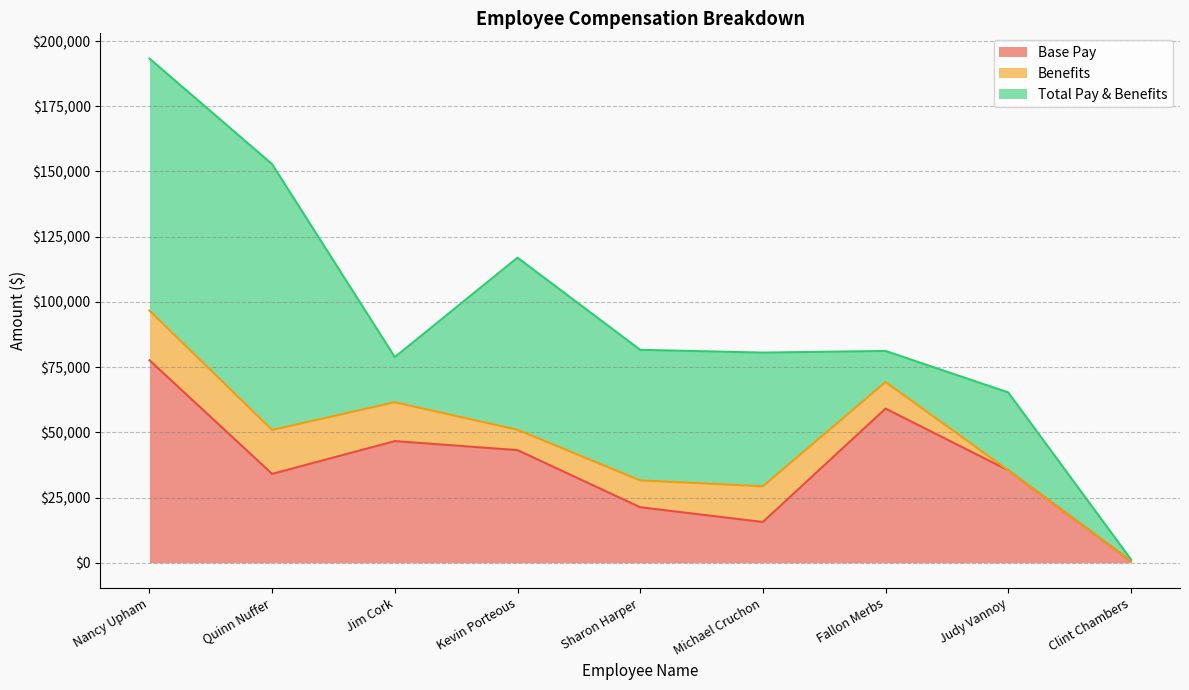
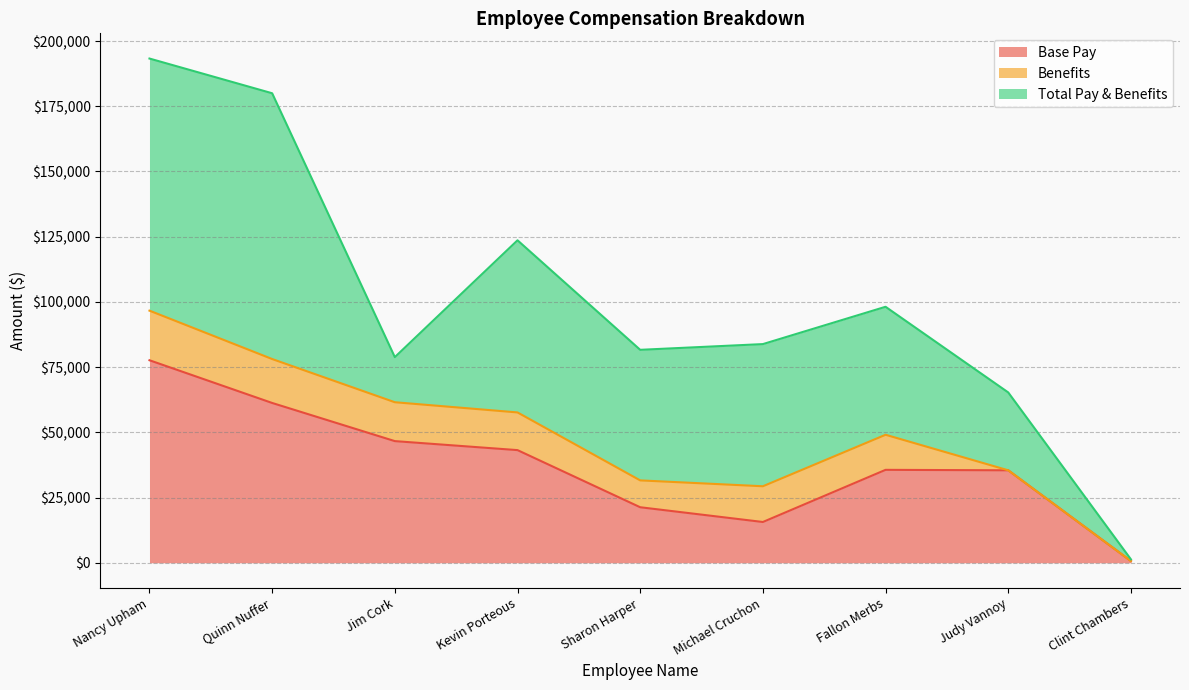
  {
    "Base Pay": {
      "Nancy Upham": "$78,000",
-     "Quinn Nuffer": "$34,000",
+     "Quinn Nuffer": "$61,000",
      "Jim Cork": "$47,000",
      "Kevin Porteous": "$43,000",
      "Sharon Harper": "$21,000",
      "Michael Cruchon": "$16,000",
-     "Fallon Merbs": "$59,000"
+     "Fallon Merbs": "$36,000"
    },
    "Benefits": {
      "Nancy Upham": "$19,000",
      "Quinn Nuffer": "$17,000",
      "Jim Cork": "$15,000",
-     "Kevin Porteous": "$8,000",
+     "Kevin Porteous": "$14,000",
      "Sharon Harper": "$10,000",
      "Michael Cruchon": "$14,000",
-     "Fallon Merbs": "$10,000"
+     "Fallon Merbs": "$13,000"
    },
    "Total Pay & Benefits": {
      "Nancy Upham": "$97,000",
      "Quinn Nuffer": "$102,000",
      "Jim Cork": "$17,000",
      "Kevin Porteous": "$66,000",
      "Sharon Harper": "$50,000",
-     "Michael Cruchon": "$51,000",
-     "Fallon Merbs": "$12,000",
+     "Michael Cruchon": "$54,000",
+     "Fallon Merbs": "$49,000",
      "Judy Vannoy": "$30,000"
    }
  }
